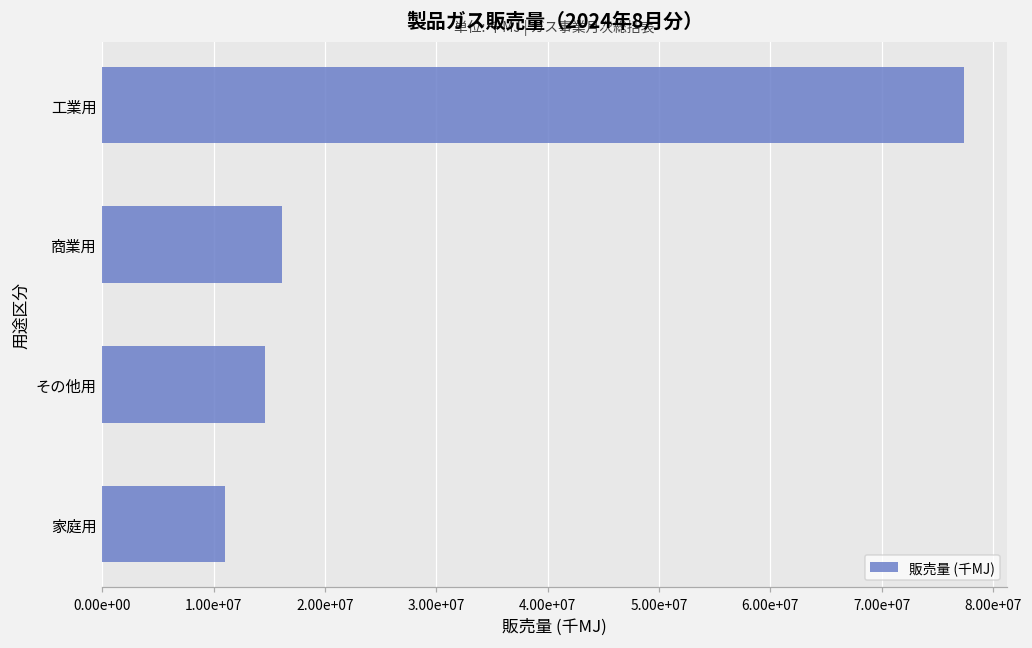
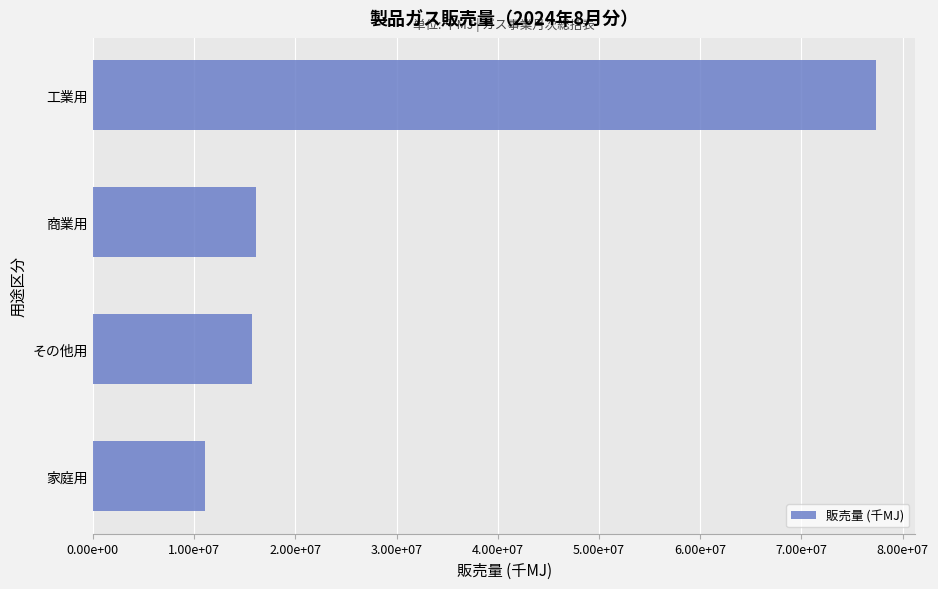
  {
    "工業用": 77400000,
    "商業用": 16100000,
-   "その他用": 14600000,
+   "その他用": 15800000,
    "家庭用": 11000000
  }
